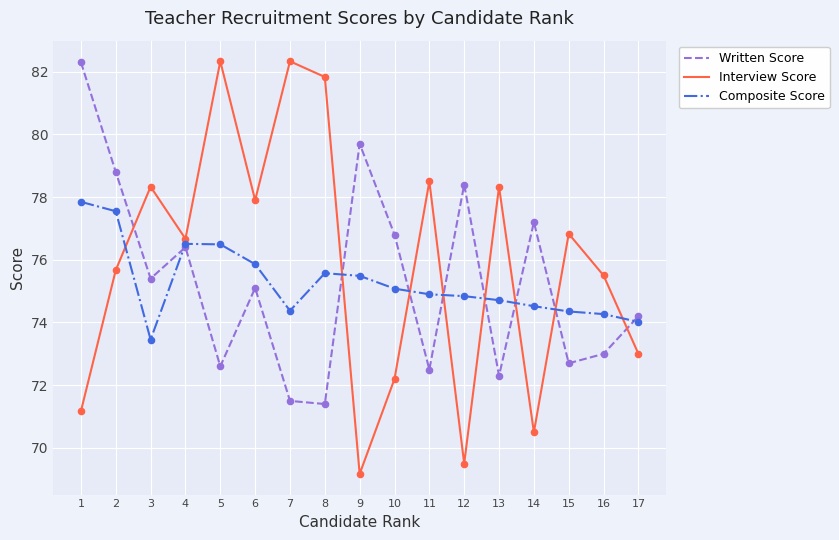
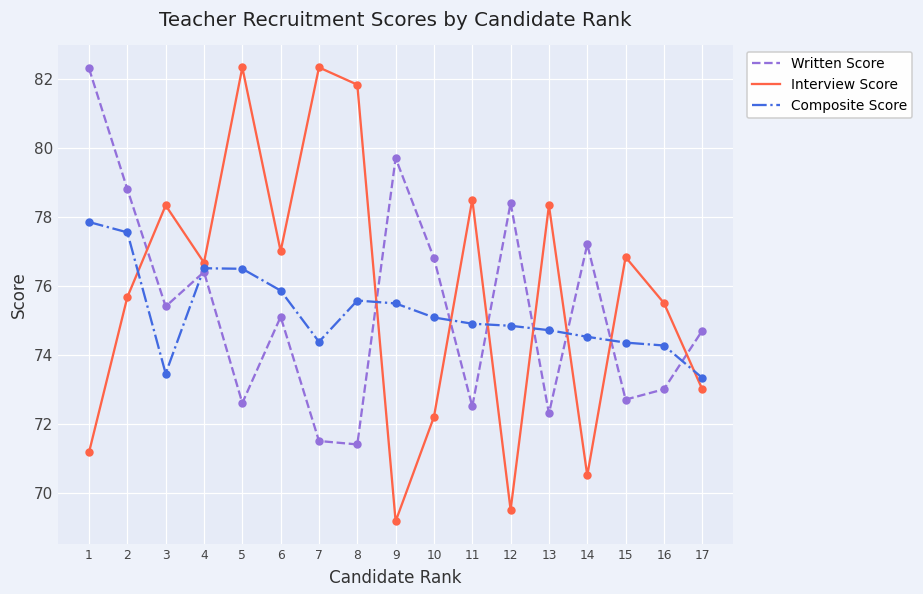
  {
    "Written Score": {
      "1": 82.3,
      "2": 78.8,
      "3": 75.4,
      "4": 76.4,
      "5": 72.6,
      "6": 75.1,
      "7": 71.5,
      "8": 71.4,
      "9": 79.7,
      "10": 76.8,
      "11": 72.5,
      "12": 78.4,
      "13": 72.3,
      "14": 77.2,
      "15": 72.7,
      "16": 73.0,
-     "17": 74.2
+     "17": 74.7
    },
    "Interview Score": {
      "1": 71.2,
      "2": 75.7,
      "3": 78.3,
      "4": 76.7,
      "5": 82.3,
-     "6": 77.9,
+     "6": 77.0,
      "7": 82.3,
      "8": 81.8,
      "9": 69.2,
      "10": 72.2,
      "11": 78.5,
      "12": 69.5,
      "13": 78.3,
      "14": 70.5,
      "15": 76.8,
      "16": 75.5,
      "17": 73.0
    },
    "Composite Score": {
      "1": 77.8,
      "2": 77.5,
      "3": 73.5,
      "4": 76.5,
      "5": 76.5,
      "6": 75.9,
      "7": 74.4,
      "8": 75.6,
      "9": 75.5,
      "10": 75.1,
      "11": 74.9,
      "12": 74.8,
      "13": 74.7,
      "14": 74.5,
      "15": 74.4,
      "16": 74.3,
-     "17": 74.0
+     "17": 73.3
    }
  }
